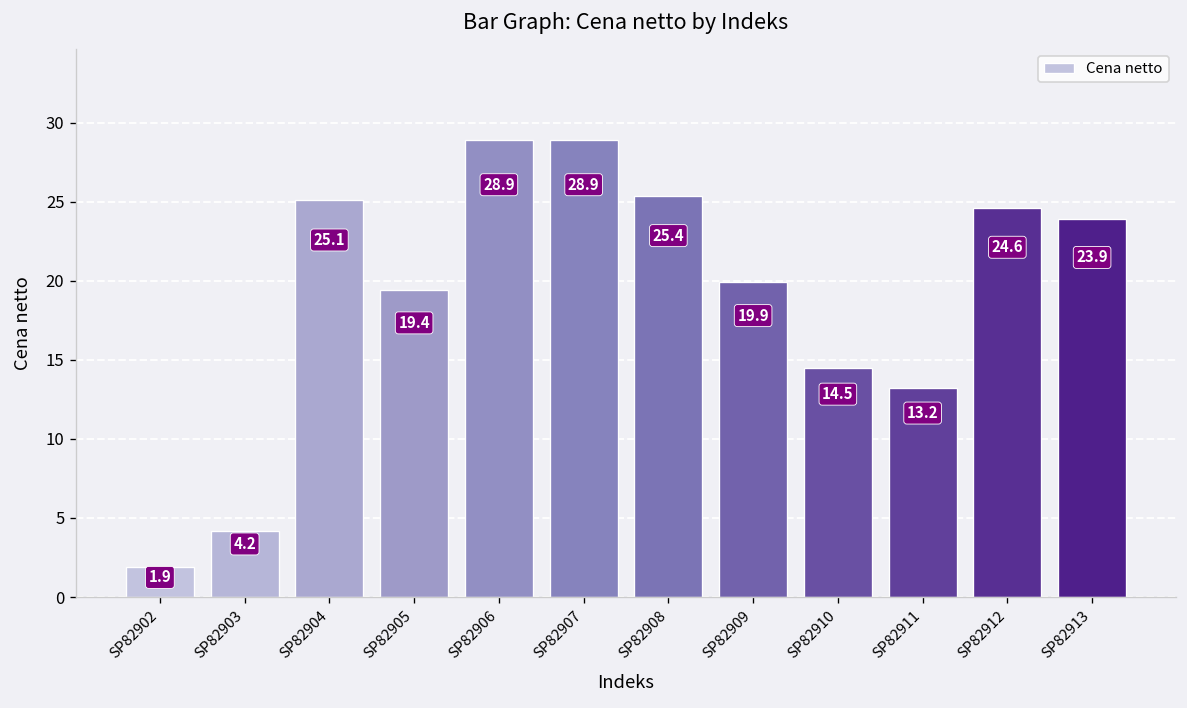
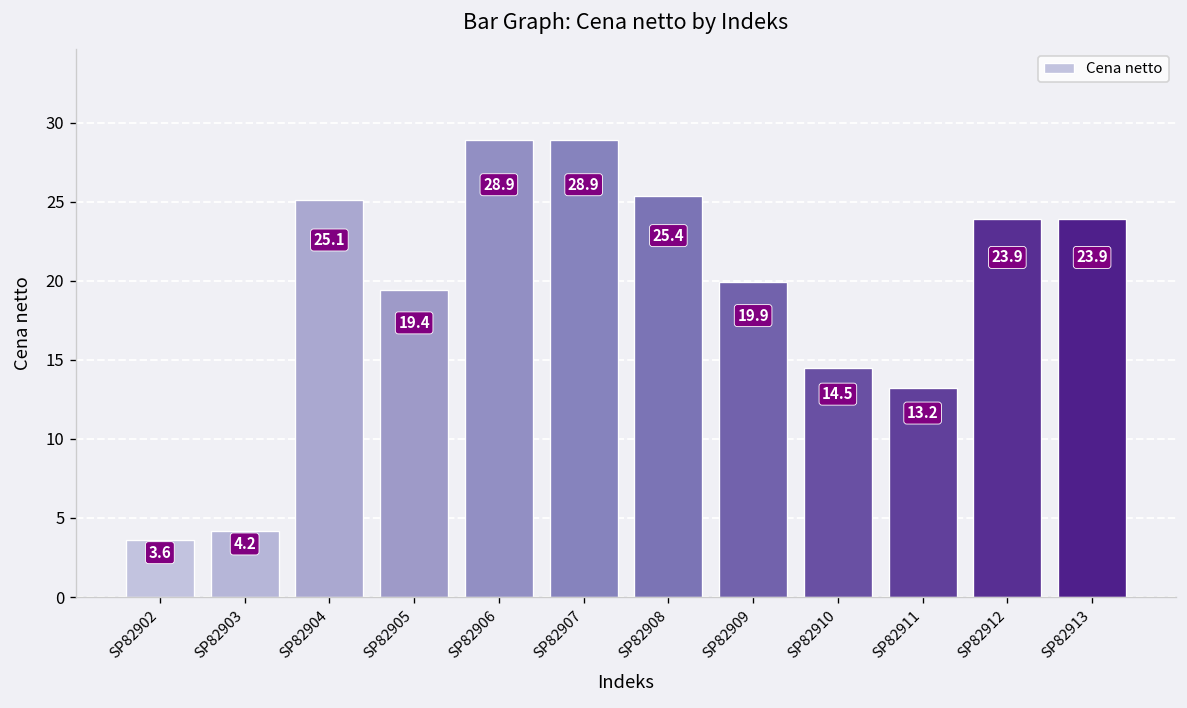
  {
-   "SP82902": 1.9,
-   "SP82912": 24.6
+   "SP82902": 3.6,
+   "SP82912": 23.9
  }
